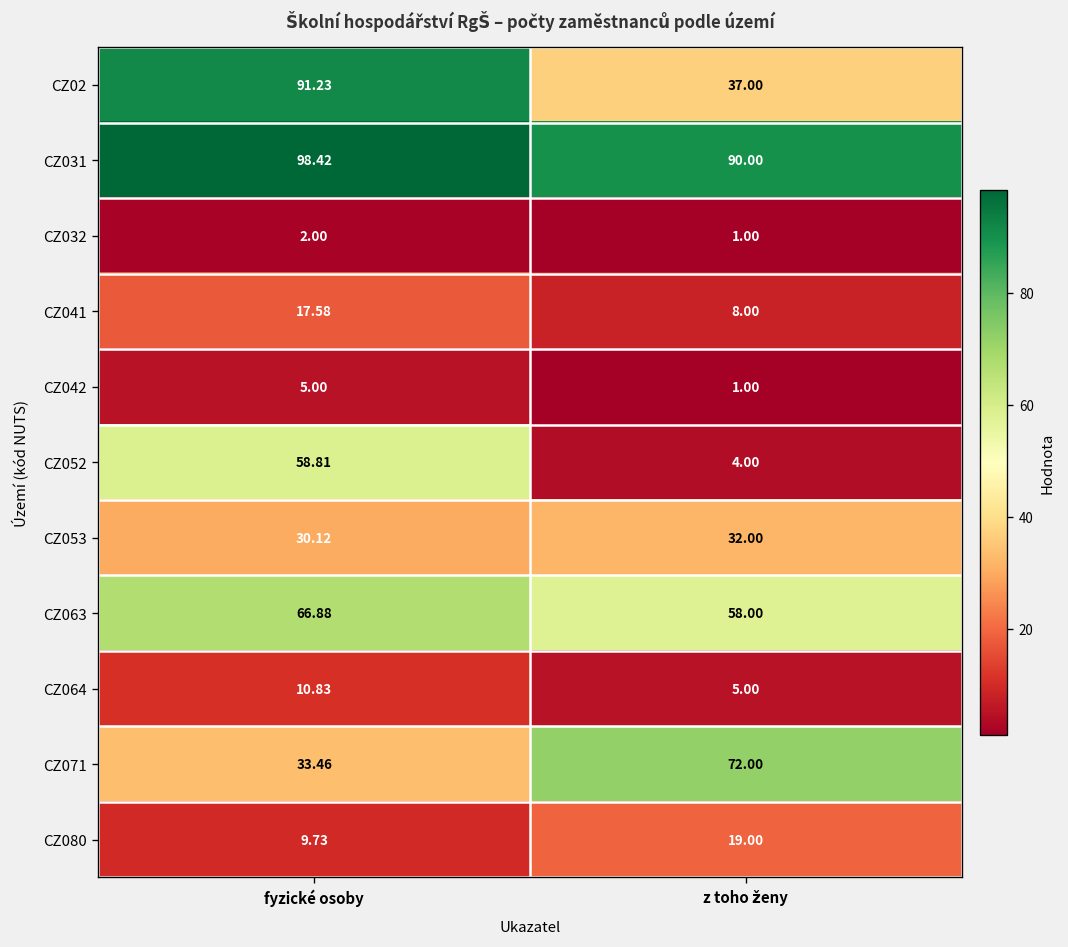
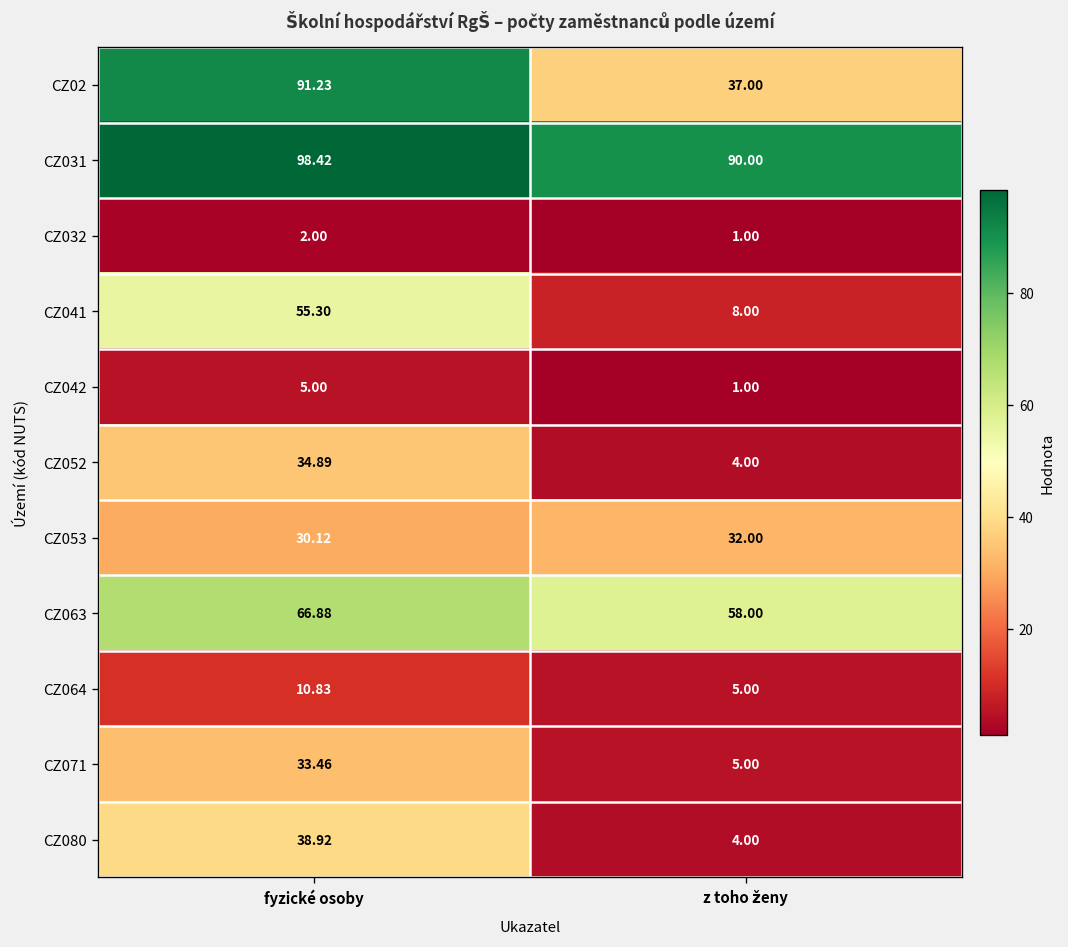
  {
    "CZ02": {
      "fyzické osoby": 91.23,
      "z toho ženy": 37.00
    },
    "CZ031": {
      "fyzické osoby": 98.42,
      "z toho ženy": 90.00
    },
    "CZ032": {
      "fyzické osoby": 2.00,
      "z toho ženy": 1.00
    },
    "CZ041": {
-     "fyzické osoby": 17.58,
+     "fyzické osoby": 55.30,
      "z toho ženy": 8.00
    },
    "CZ042": {
      "fyzické osoby": 5.00,
      "z toho ženy": 1.00
    },
    "CZ052": {
-     "fyzické osoby": 58.81,
+     "fyzické osoby": 34.89,
      "z toho ženy": 4.00
    },
    "CZ053": {
      "fyzické osoby": 30.12,
      "z toho ženy": 32.00
    },
    "CZ063": {
      "fyzické osoby": 66.88,
      "z toho ženy": 58.00
    },
    "CZ064": {
      "fyzické osoby": 10.83,
      "z toho ženy": 5.00
    },
    "CZ071": {
      "fyzické osoby": 33.46,
-     "z toho ženy": 72.00
+     "z toho ženy": 5.00
    },
    "CZ080": {
-     "fyzické osoby": 9.73,
-     "z toho ženy": 19.00
+     "fyzické osoby": 38.92,
+     "z toho ženy": 4.00
    }
  }
